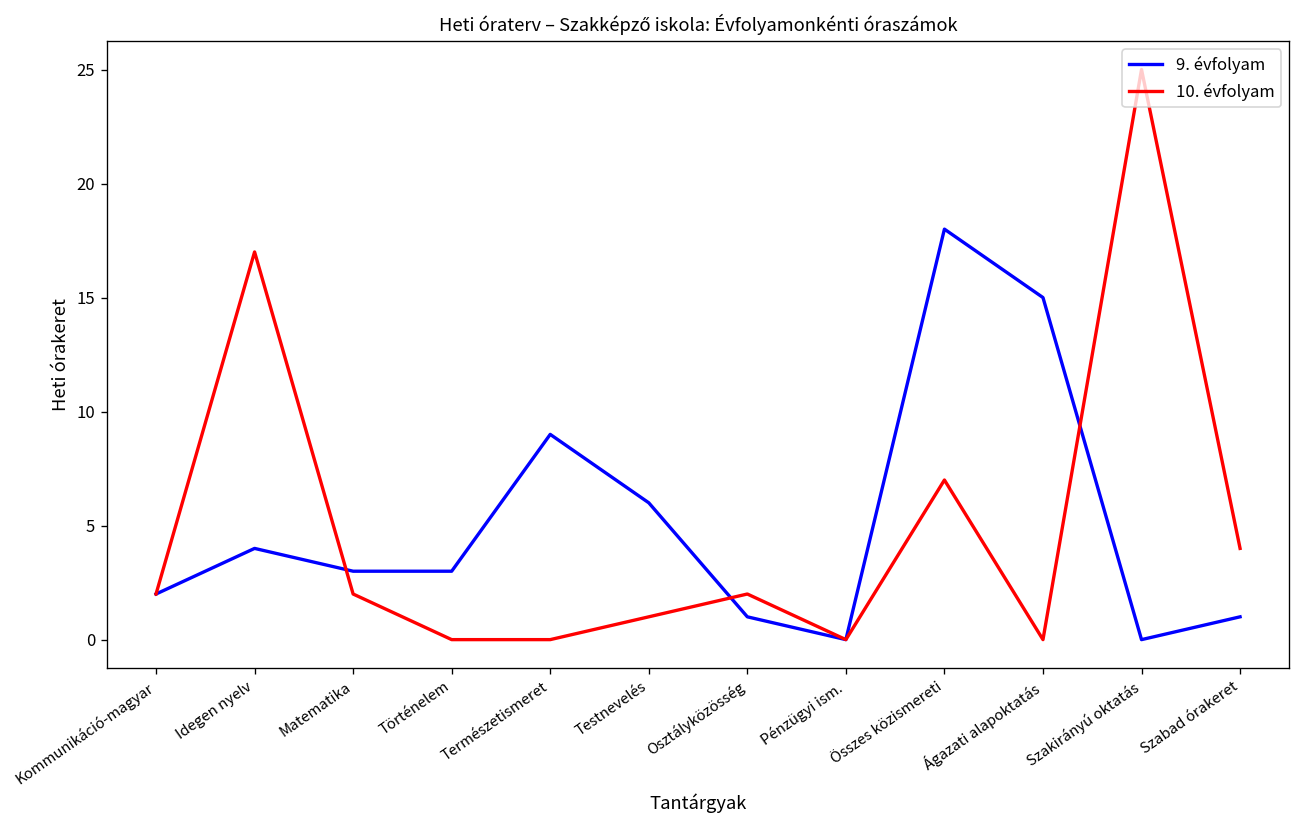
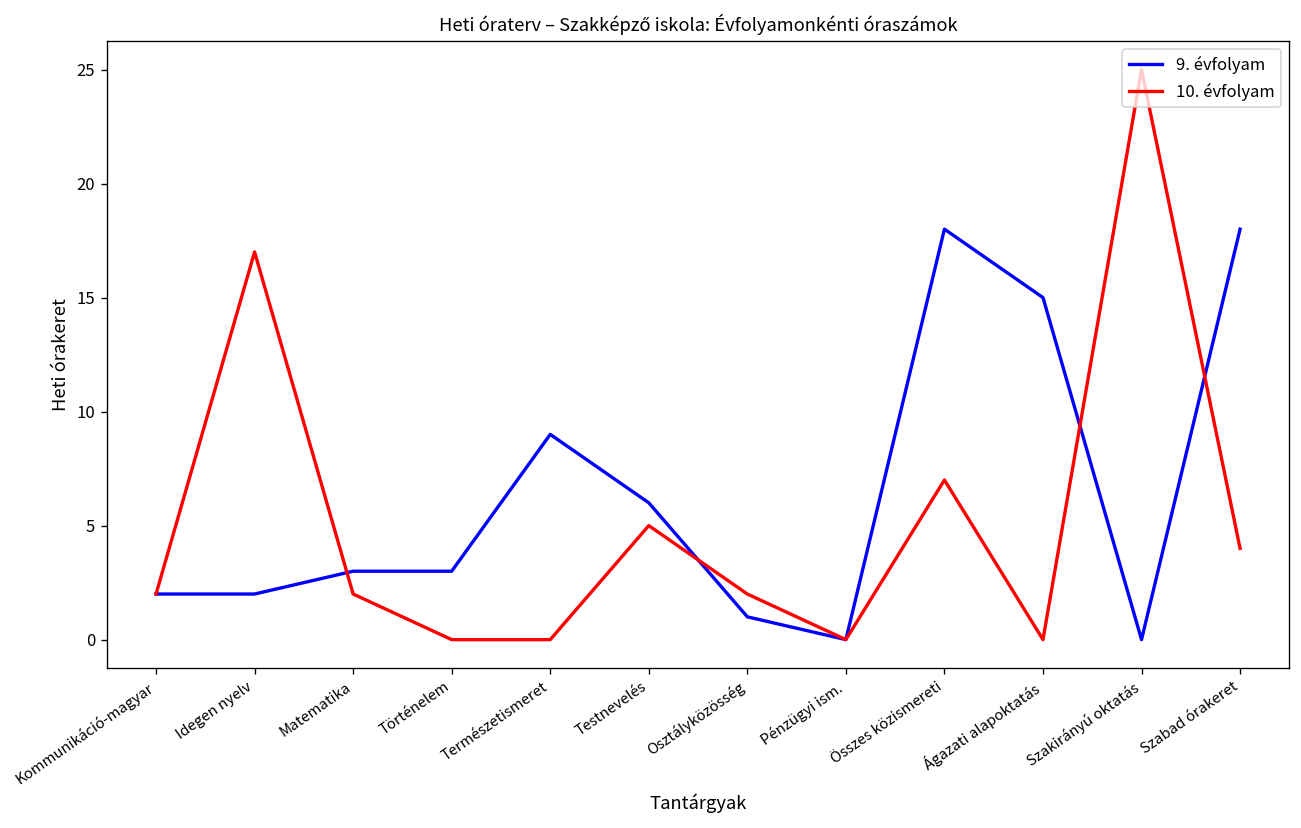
  {
    "9. évfolyam": {
-     "Idegen nyelv": 4,
+     "Idegen nyelv": 2,
      "Matematika": 3,
      "Történelem": 3,
      "Természetismeret": 9,
      "Testnevelés": 6,
      "Osztályközösség": 1,
      "Összes közismereti": 18,
      "Ágazati alapoktatás": 15,
      "Szakirányú oktatás": 0,
-     "Szabad órakeret": 1
+     "Szabad órakeret": 18
    },
    "10. évfolyam": {
      "Idegen nyelv": 17,
      "Matematika": 2,
      "Történelem": 0,
      "Természetismeret": 0,
-     "Testnevelés": 1,
+     "Testnevelés": 5,
      "Osztályközösség": 2,
      "Összes közismereti": 7,
      "Ágazati alapoktatás": 0,
      "Szabad órakeret": 4
    }
  }
